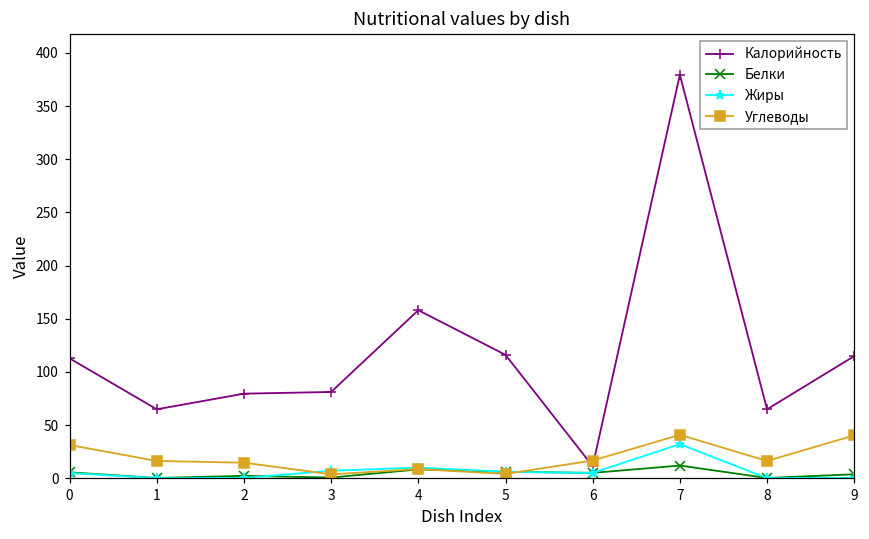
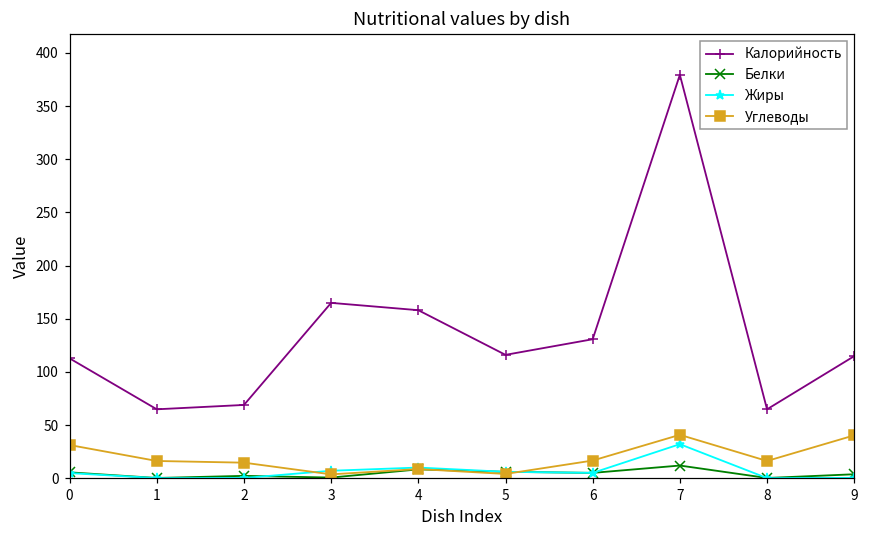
  {
    "Калорийность": {
      "0": 110,
      "1": 60,
-     "2": 80,
-     "3": 80,
+     "2": 70,
+     "3": 160,
      "4": 160,
      "5": 120,
-     "6": 10,
+     "6": 130,
      "7": 380,
      "8": 60,
      "9": 110
    },
    "Белки": {
      "3": 0,
      "7": 10,
      "9": 0
    },
    "Жиры": {
      "3": 10,
      "7": 30,
      "9": 0
    },
    "Углеводы": {
      "0": 30,
      "1": 20,
      "2": 10,
      "3": 0,
      "6": 20,
      "7": 40,
      "8": 20,
      "9": 40
    }
  }
